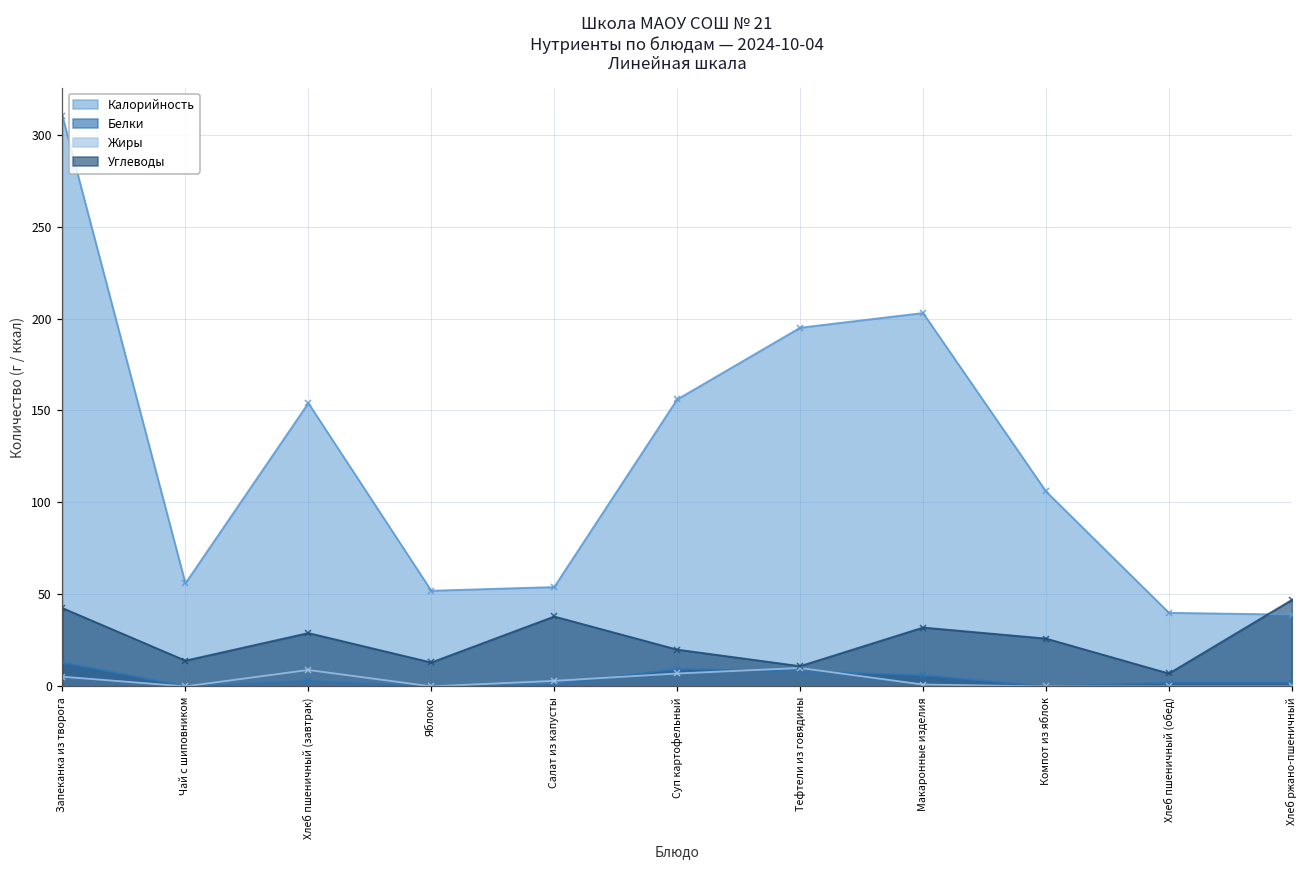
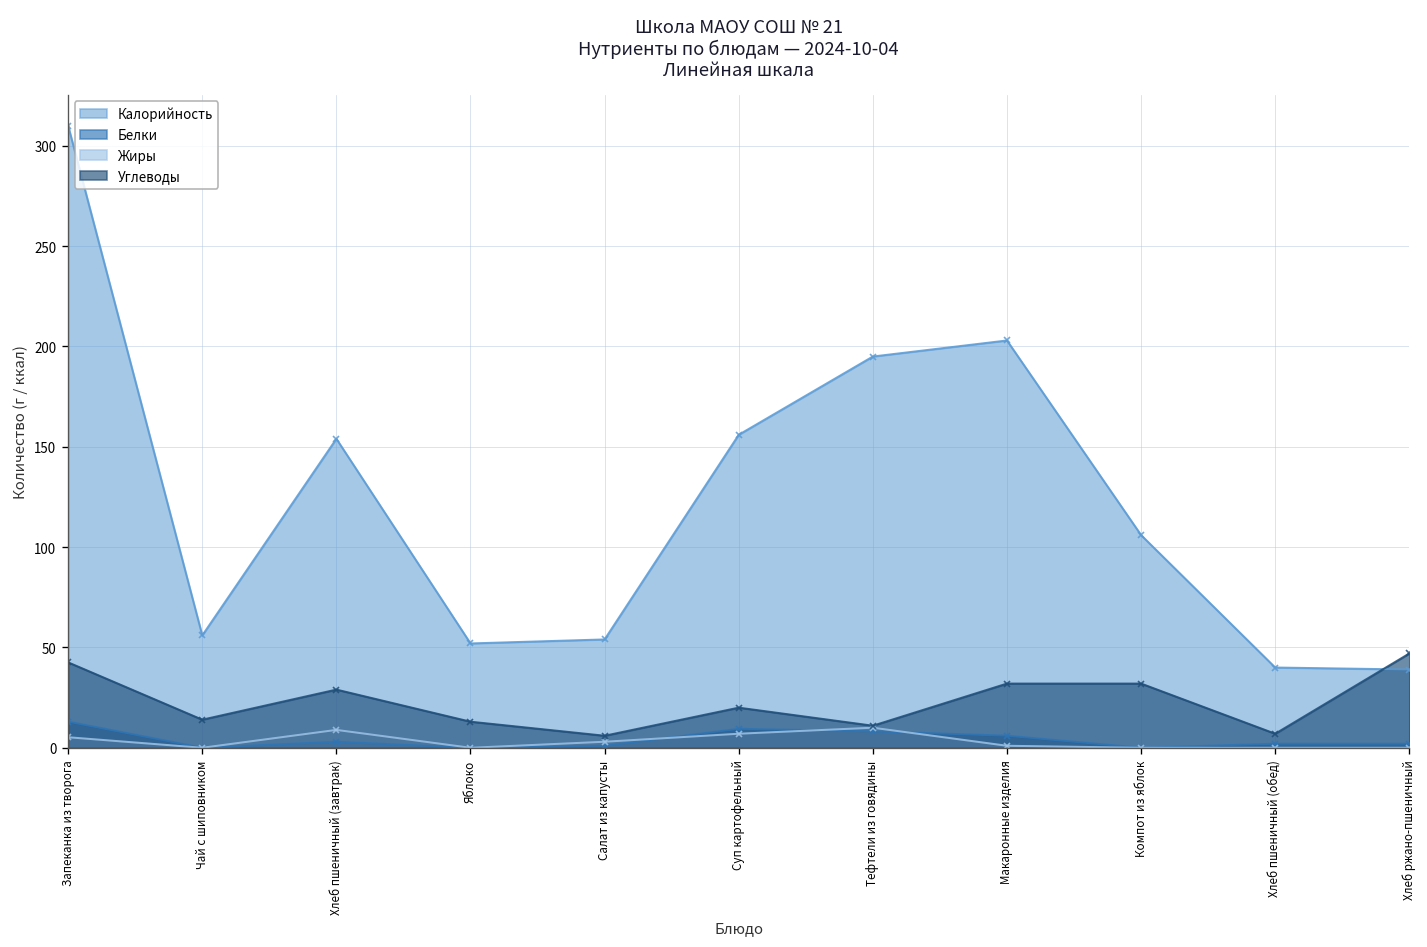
  {
    "Белки": {
      "Запеканка из творога": 13,
      "Хлеб пшеничный (завтрак)": 3,
      "Салат из капусты": 1,
      "Суп картофельный": 9,
      "Тефтели из говядины": 8,
      "Макаронные изделия": 6,
      "Хлеб пшеничный (обед)": 2,
      "Хлеб ржано-пшеничный": 2
    },
    "Углеводы": {
      "Запеканка из творога": 43,
      "Чай с шиповником": 14,
      "Хлеб пшеничный (завтрак)": 29,
      "Яблоко": 13,
-     "Салат из капусты": 38,
+     "Салат из капусты": 6,
      "Суп картофельный": 20,
      "Макаронные изделия": 32,
-     "Компот из яблок": 26,
+     "Компот из яблок": 32,
      "Хлеб пшеничный (обед)": 7,
      "Хлеб ржано-пшеничный": 47
    }
  }
